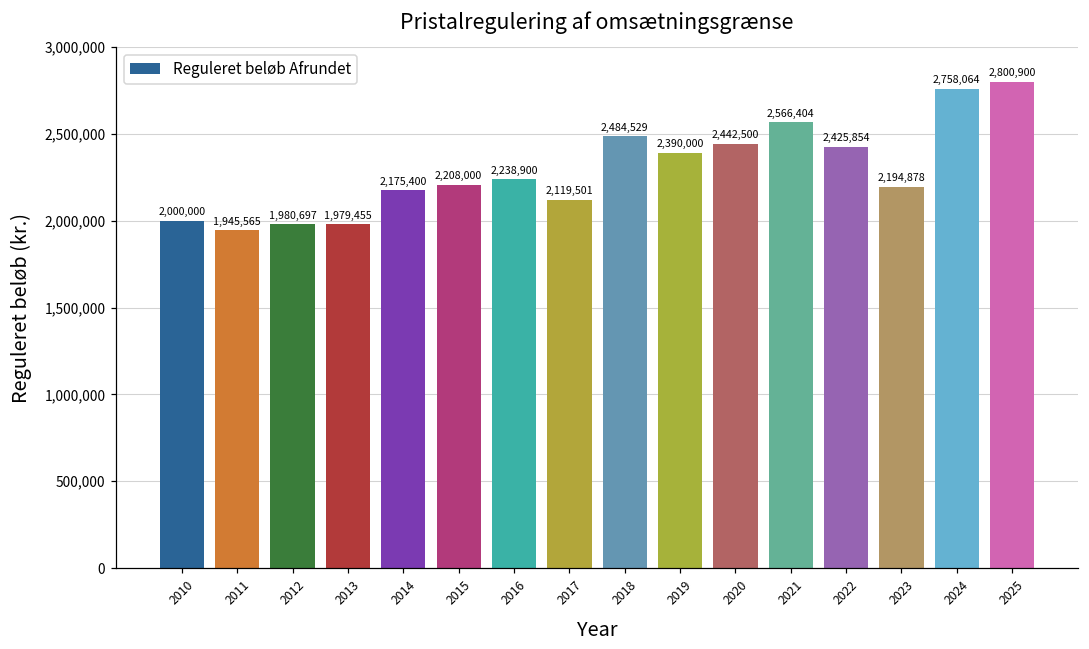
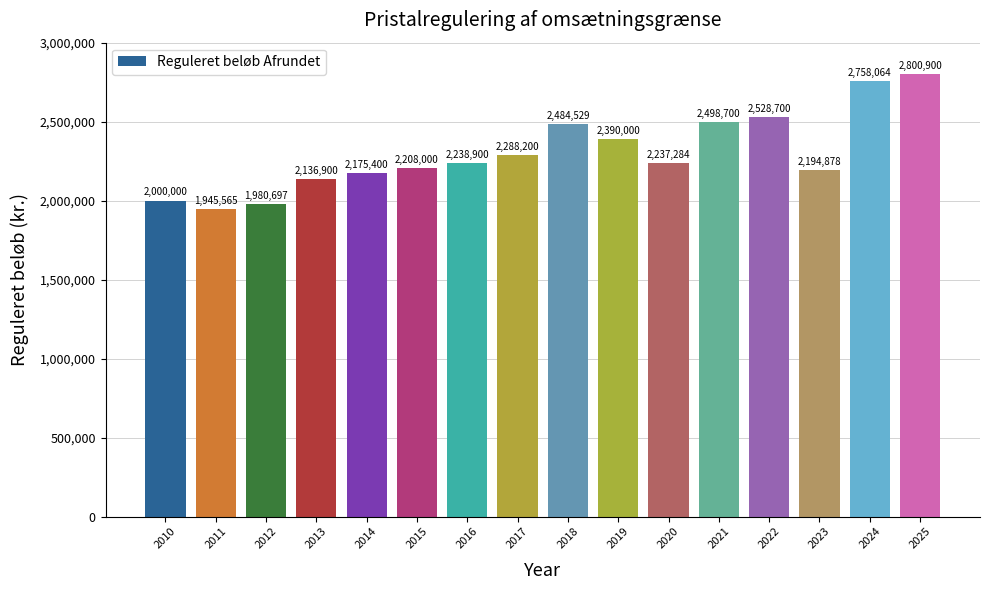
  {
    "2010": "2,000,000",
    "2011": "1,945,565",
    "2012": "1,980,697",
-   "2013": "1,979,455",
+   "2013": "2,136,900",
    "2014": "2,175,400",
    "2015": "2,208,000",
    "2016": "2,238,900",
-   "2017": "2,119,501",
+   "2017": "2,288,200",
    "2018": "2,484,529",
    "2019": "2,390,000",
-   "2020": "2,442,500",
-   "2021": "2,566,404",
-   "2022": "2,425,854",
+   "2020": "2,237,284",
+   "2021": "2,498,700",
+   "2022": "2,528,700",
    "2023": "2,194,878",
    "2024": "2,758,064",
    "2025": "2,800,900"
  }
